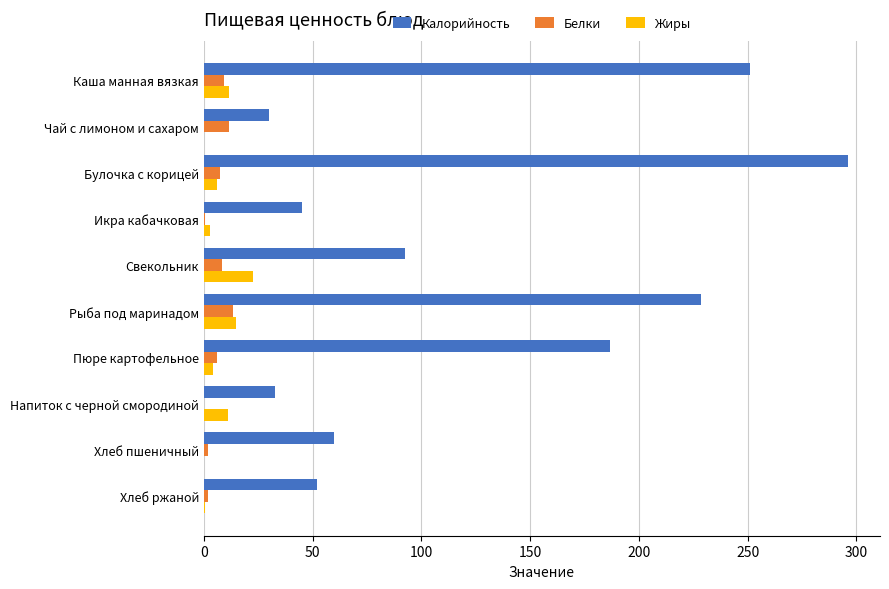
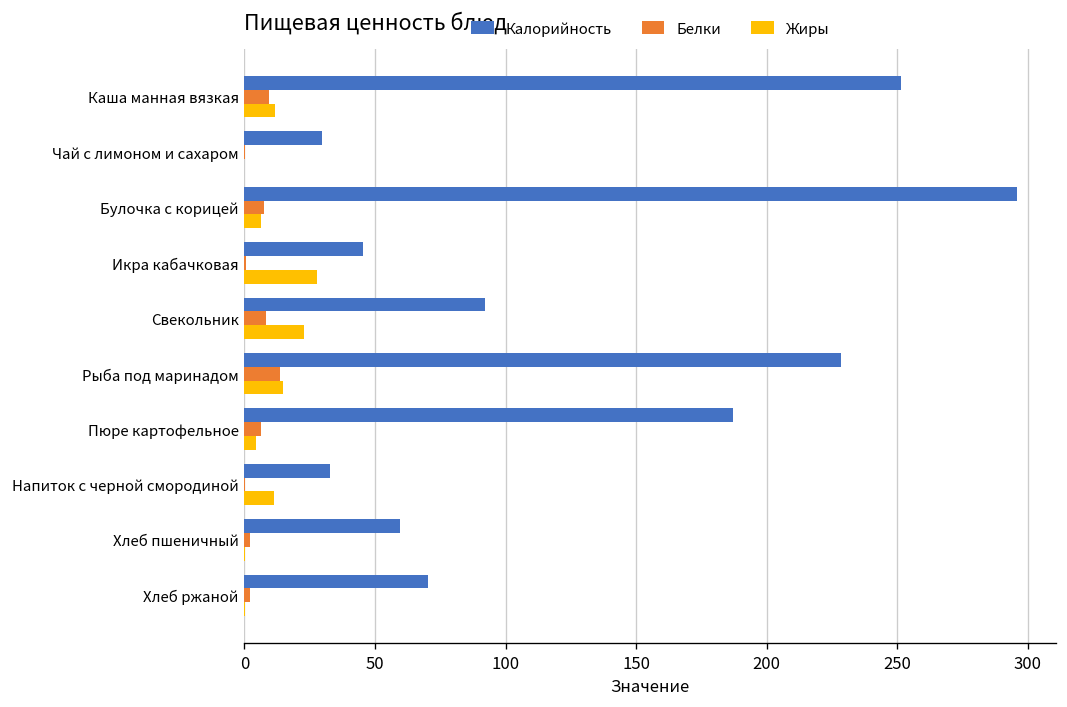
  {
    "Калорийность": {
      "Каша манная вязкая": 251,
      "Чай с лимоном и сахаром": 30,
      "Булочка с корицей": 296,
      "Икра кабачковая": 45,
      "Свекольник": 92,
      "Рыба под маринадом": 229,
      "Пюре картофельное": 187,
      "Напиток с черной смородиной": 33,
      "Хлеб пшеничный": 60,
-     "Хлеб ржаной": 52
+     "Хлеб ржаной": 70
    },
    "Белки": {
      "Каша манная вязкая": 10,
-     "Чай с лимоном и сахаром": 12,
+     "Чай с лимоном и сахаром": 0,
      "Булочка с корицей": 8,
      "Свекольник": 8,
      "Рыба под маринадом": 14,
      "Пюре картофельное": 6,
      "Хлеб пшеничный": 2,
      "Хлеб ржаной": 2
    },
    "Жиры": {
      "Каша манная вязкая": 12,
      "Чай с лимоном и сахаром": 0,
      "Булочка с корицей": 6,
-     "Икра кабачковая": 3,
+     "Икра кабачковая": 28,
      "Свекольник": 23,
      "Рыба под маринадом": 15,
      "Пюре картофельное": 4,
      "Напиток с черной смородиной": 11
    }
  }
